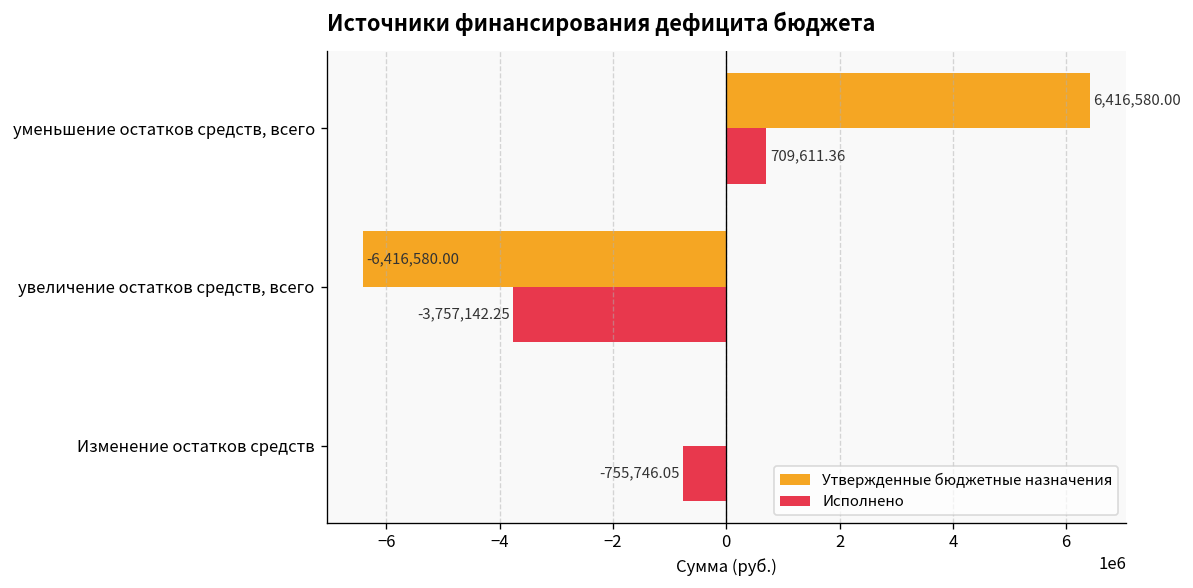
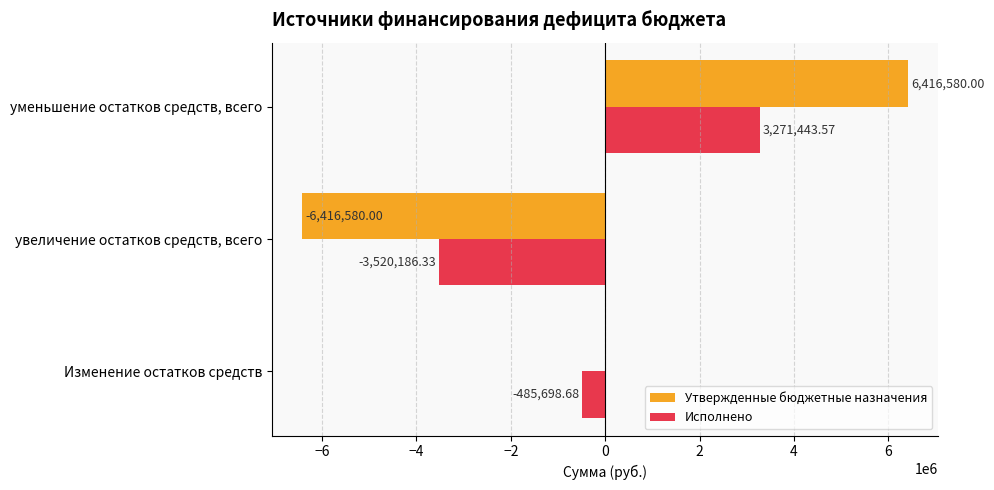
  {
    "Утвержденные бюджетные назначения": {
      "уменьшение остатков средств, всего": "6,416,580.00",
      "увеличение остатков средств, всего": "-6,416,580.00"
    },
    "Исполнено": {
-     "уменьшение остатков средств, всего": "709,611.36",
-     "увеличение остатков средств, всего": "-3,757,142.25",
-     "Изменение остатков средств": "-755,746.05"
+     "уменьшение остатков средств, всего": "3,271,443.57",
+     "увеличение остатков средств, всего": "-3,520,186.33",
+     "Изменение остатков средств": "-485,698.68"
    }
  }
